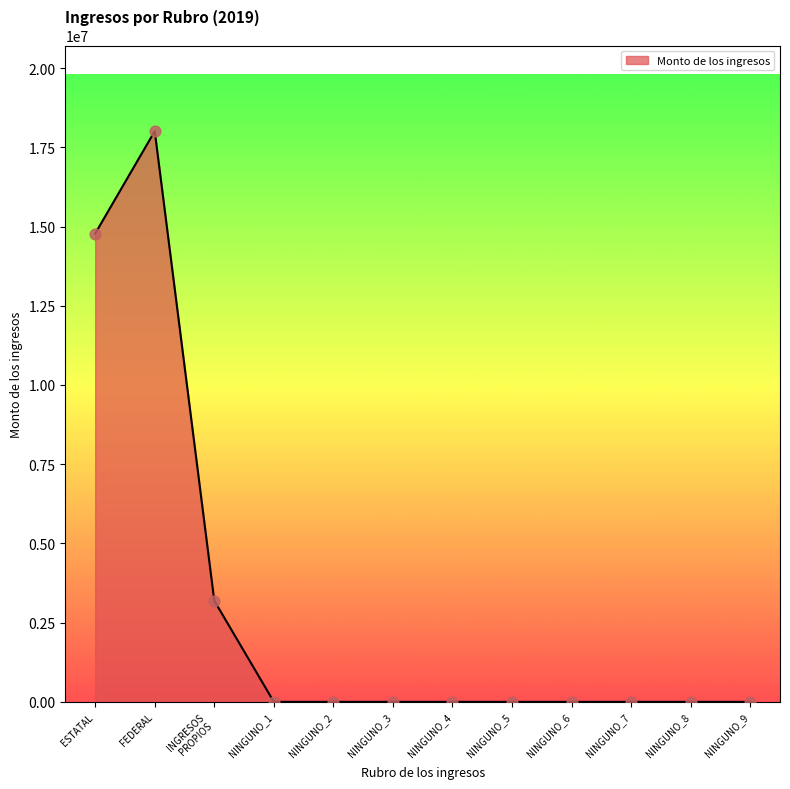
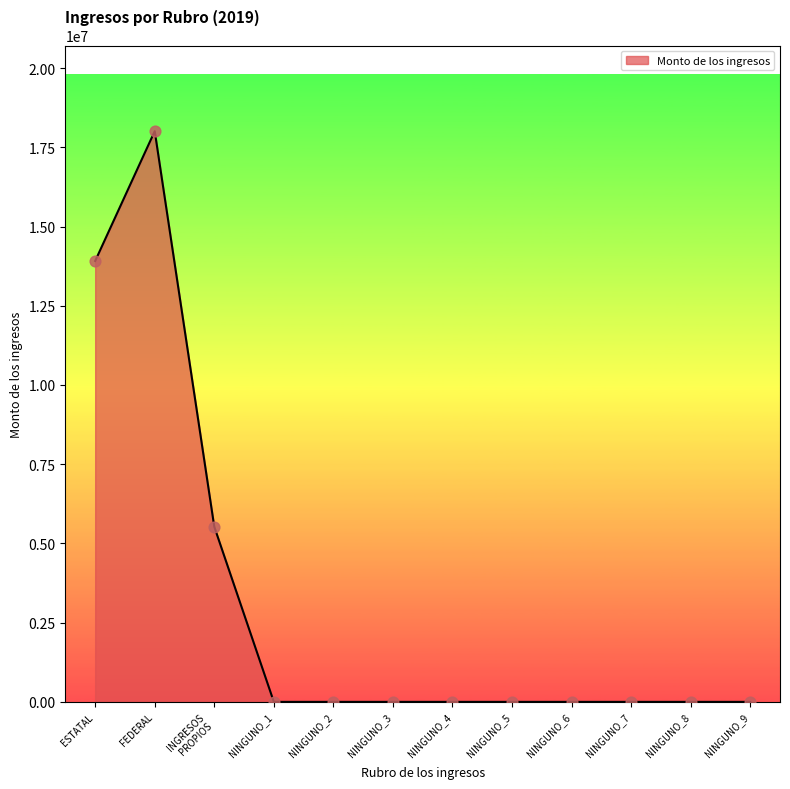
  {
-   "ESTATAL": 14800000,
+   "ESTATAL": 13900000,
    "FEDERAL": 18000000,
-   "INGRESOS PROPIOS": 3200000,
+   "INGRESOS PROPIOS": 5500000,
    "NINGUNO_1": 0,
    "NINGUNO_2": 0,
    "NINGUNO_3": 0,
    "NINGUNO_4": 0,
    "NINGUNO_5": 0,
    "NINGUNO_6": 0,
    "NINGUNO_7": 0,
    "NINGUNO_8": 0,
    "NINGUNO_9": 0
  }
